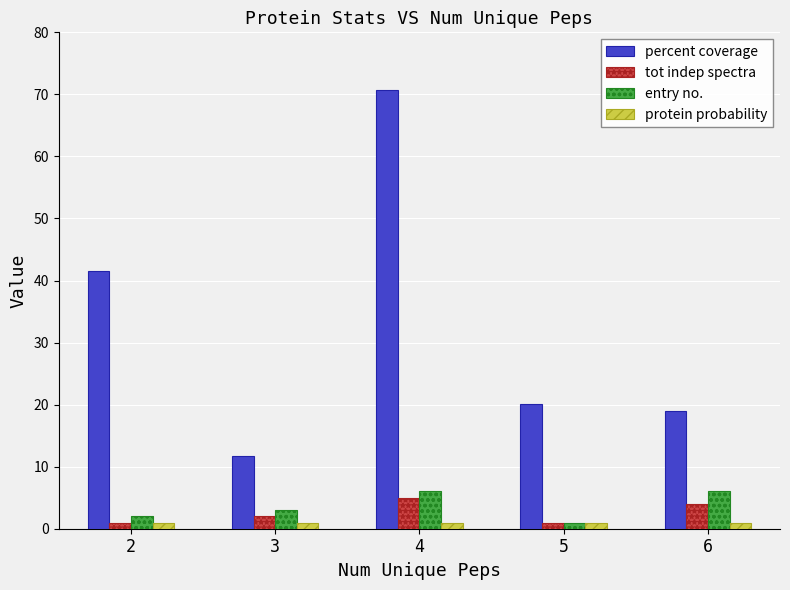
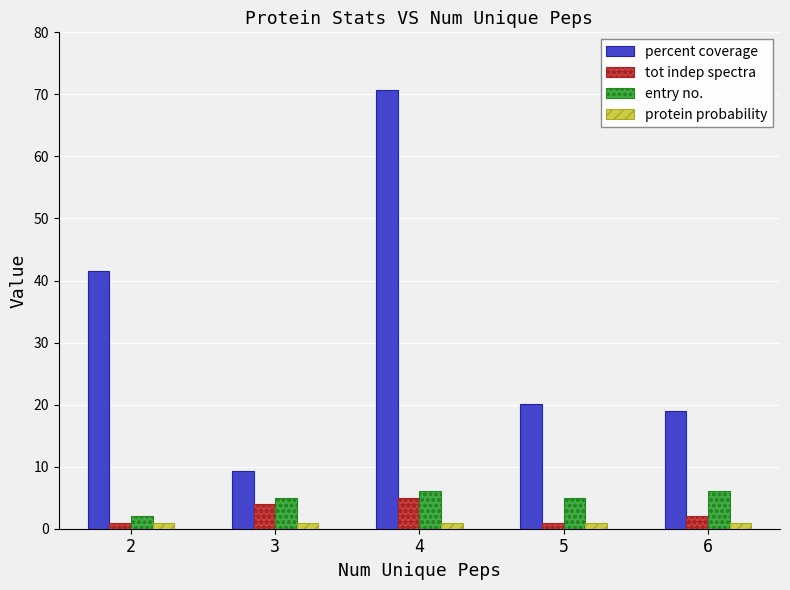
  {
    "percent coverage": {
      "2": 42,
-     "3": 12,
+     "3": 9,
      "4": 71,
      "5": 20,
      "6": 19
    },
    "tot indep spectra": {
      "2": 1,
-     "3": 2,
+     "3": 4,
      "4": 5,
      "5": 1,
-     "6": 4
+     "6": 2
    },
    "entry no.": {
      "2": 2,
-     "3": 3,
+     "3": 5,
      "4": 6,
-     "5": 1,
+     "5": 5,
      "6": 6
    },
    "protein probability": {
      "2": 1,
      "3": 1,
      "4": 1,
      "5": 1,
      "6": 1
    }
  }
